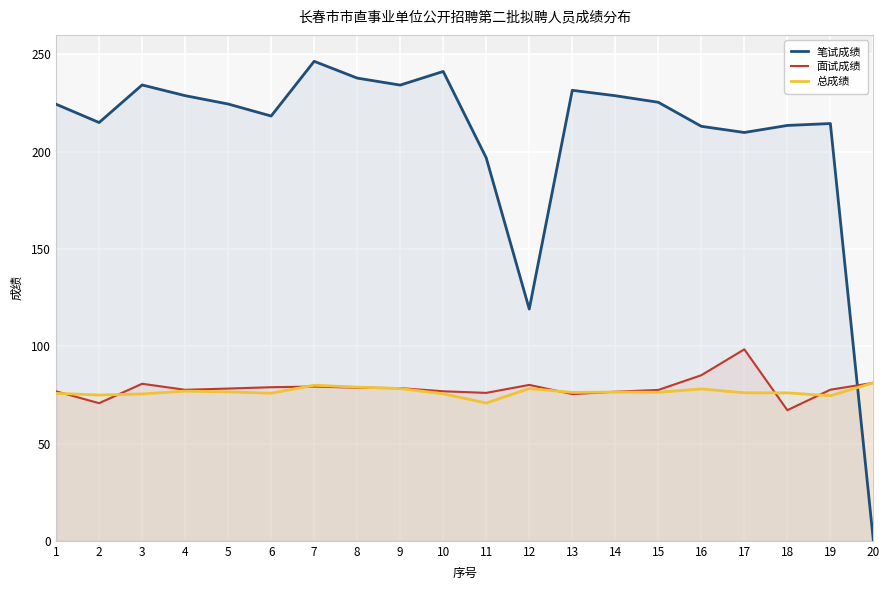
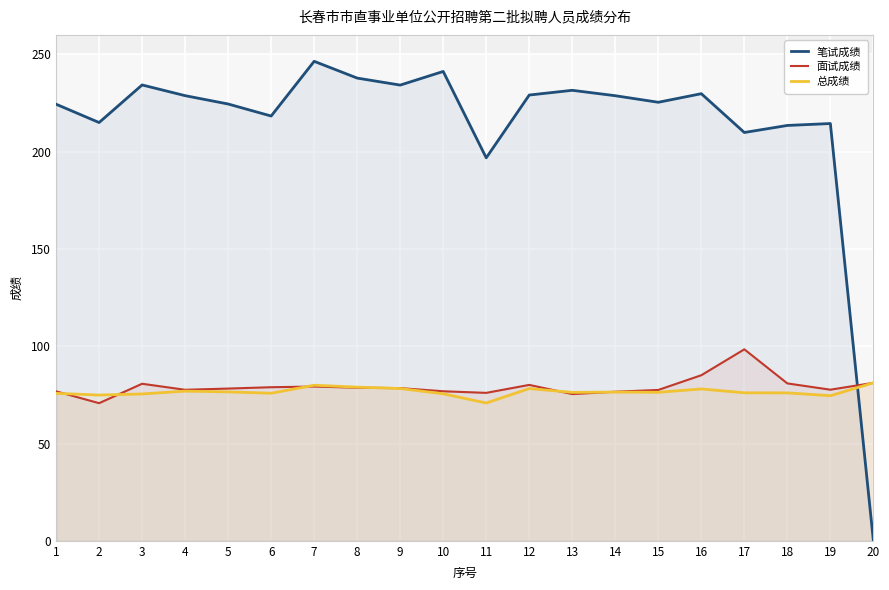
  {
    "笔试成绩": {
      "1": 224,
      "2": 215,
      "3": 234,
      "4": 229,
      "5": 224,
      "6": 218,
      "7": 246,
      "8": 238,
      "9": 234,
      "10": 241,
      "11": 197,
-     "12": 119,
+     "12": 229,
      "13": 232,
      "14": 229,
      "15": 225,
-     "16": 213,
+     "16": 230,
      "17": 210,
      "18": 213,
      "19": 214,
      "20": 0
    },
    "面试成绩": {
      "2": 71,
      "3": 81,
      "5": 78,
      "6": 79,
      "11": 76,
      "12": 80,
      "16": 85,
      "17": 98,
-     "18": 67,
+     "18": 81,
      "19": 78
    },
    "总成绩": {
      "2": 75,
      "3": 75,
      "5": 77,
      "6": 76,
      "11": 71,
      "12": 78,
      "16": 78,
      "17": 76,
      "18": 76,
      "19": 75
    }
  }
